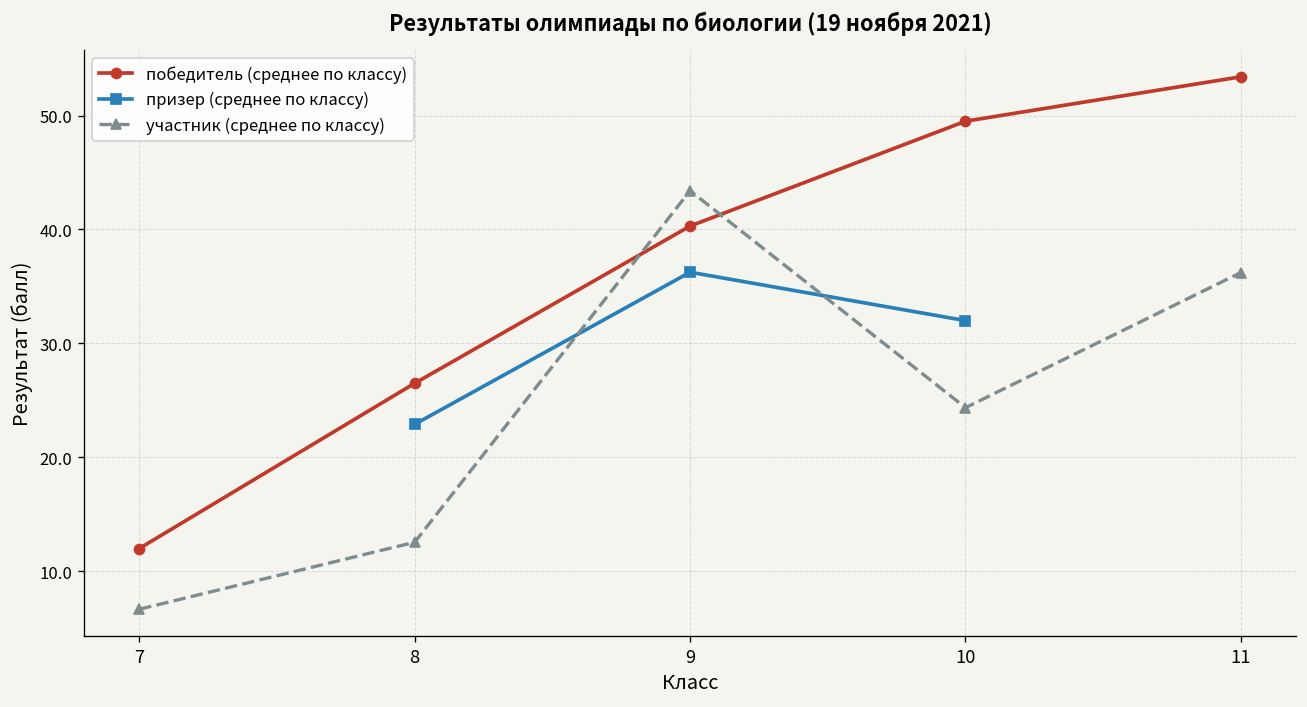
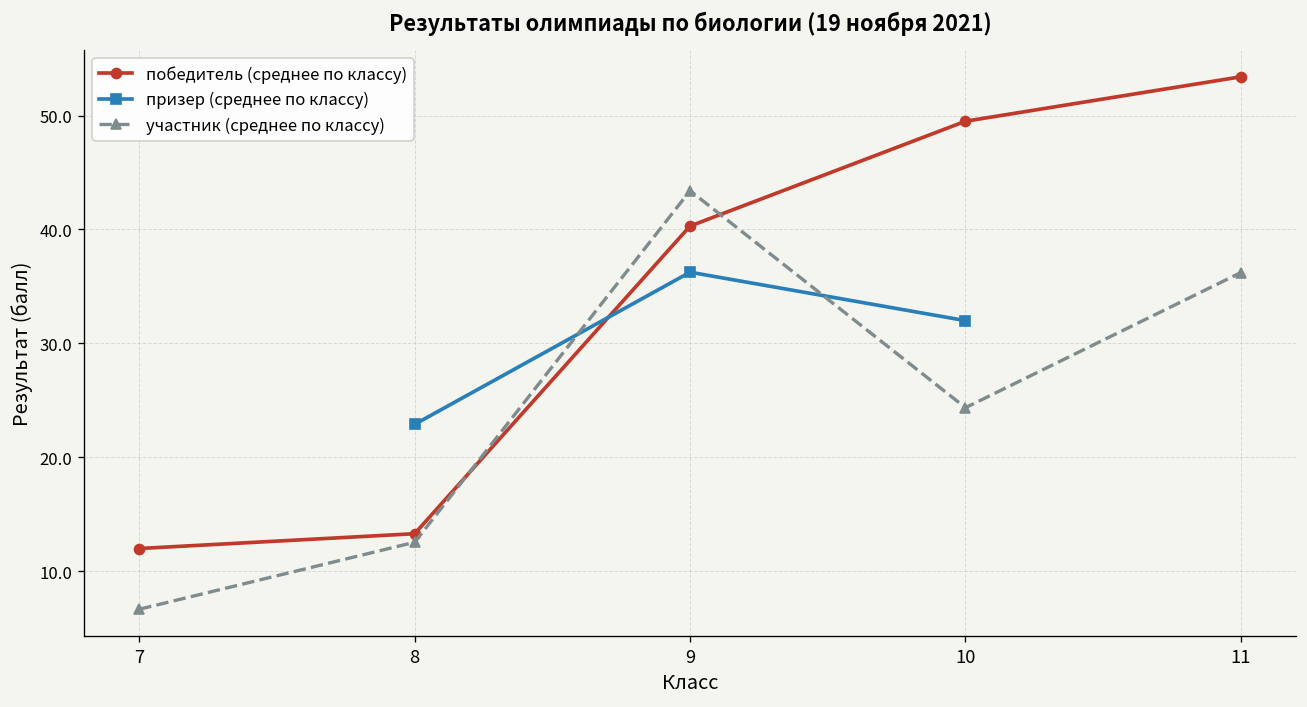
  {
    "победитель (среднее по классу)": {
      "7": 12,
-     "8": 27,
+     "8": 13,
      "9": 40,
      "10": 50,
      "11": 53
    },
    "призер (среднее по классу)": {
      "8": 23,
      "9": 36,
      "10": 32
    },
    "участник (среднее по классу)": {
      "7": 7,
      "8": 13,
      "9": 43,
      "10": 24,
      "11": 36
    }
  }
